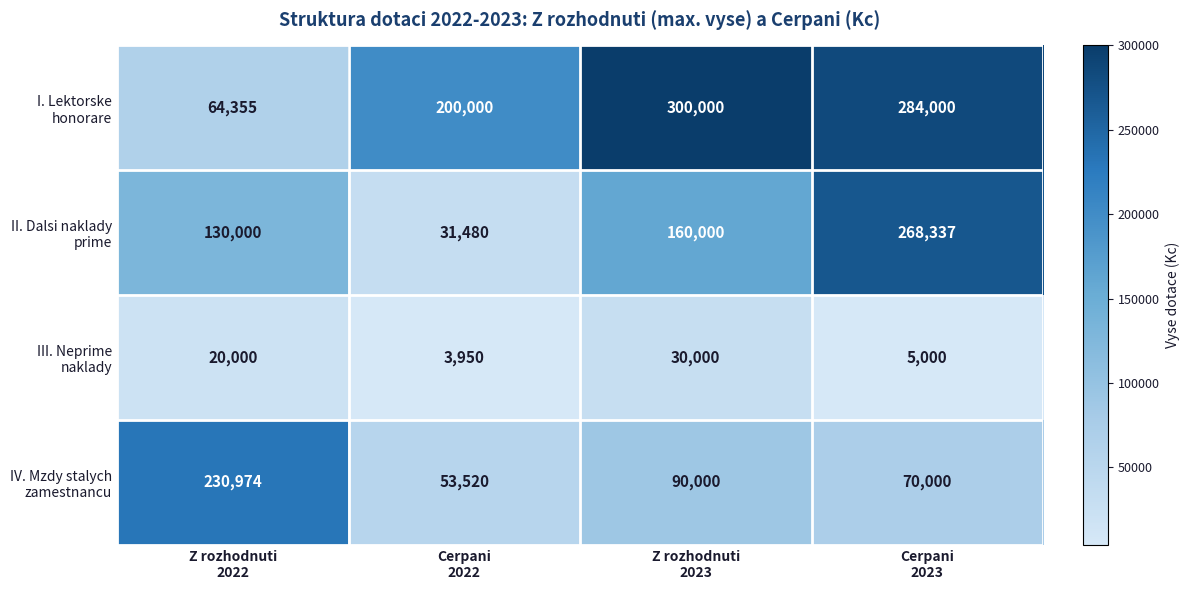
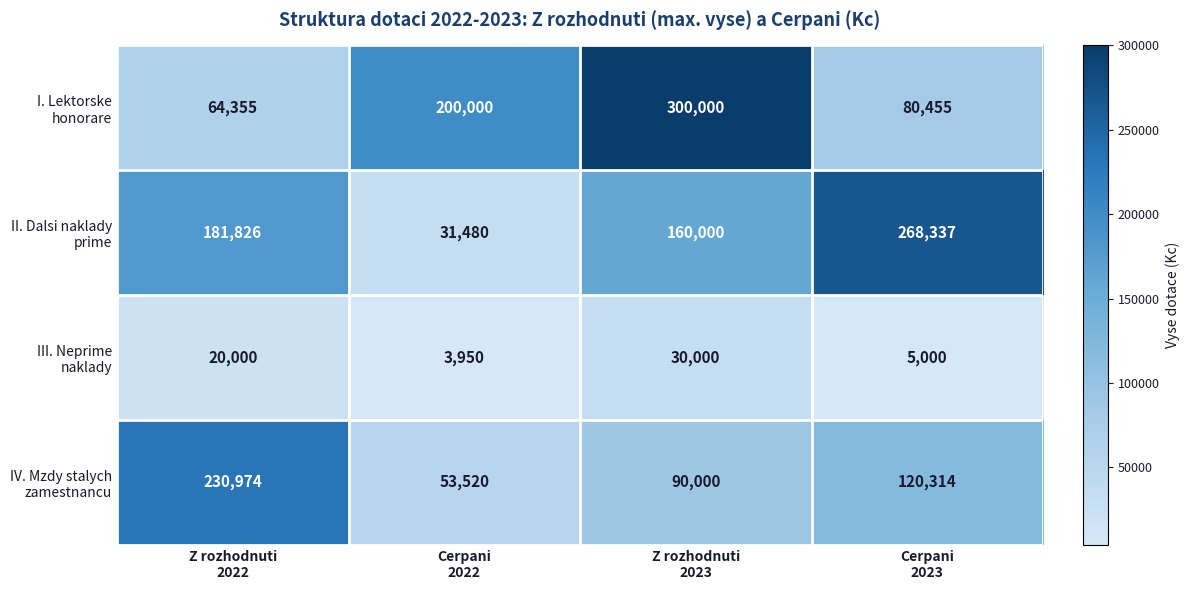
  {
    "I. Lektorske honorare": {
      "Z rozhodnuti 2022": "64,355",
      "Cerpani 2022": "200,000",
      "Z rozhodnuti 2023": "300,000",
-     "Cerpani 2023": "284,000"
+     "Cerpani 2023": "80,455"
    },
    "II. Dalsi naklady prime": {
-     "Z rozhodnuti 2022": "130,000",
+     "Z rozhodnuti 2022": "181,826",
      "Cerpani 2022": "31,480",
      "Z rozhodnuti 2023": "160,000",
      "Cerpani 2023": "268,337"
    },
    "III. Neprime naklady": {
      "Z rozhodnuti 2022": "20,000",
      "Cerpani 2022": "3,950",
      "Z rozhodnuti 2023": "30,000",
      "Cerpani 2023": "5,000"
    },
    "IV. Mzdy stalych zamestnancu": {
      "Z rozhodnuti 2022": "230,974",
      "Cerpani 2022": "53,520",
      "Z rozhodnuti 2023": "90,000",
-     "Cerpani 2023": "70,000"
+     "Cerpani 2023": "120,314"
    }
  }
